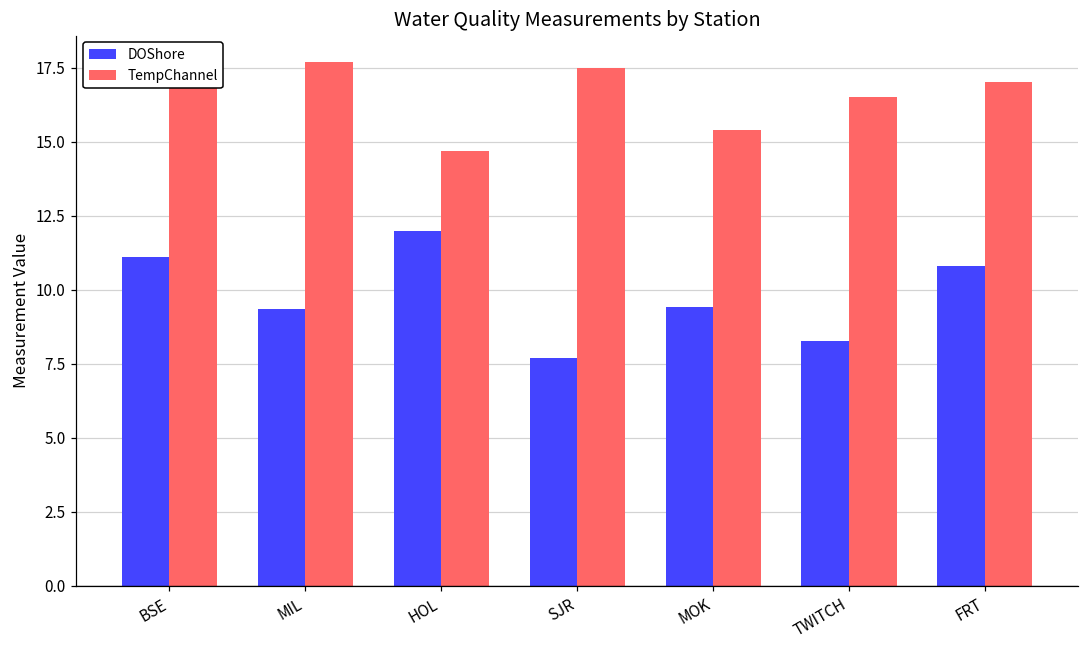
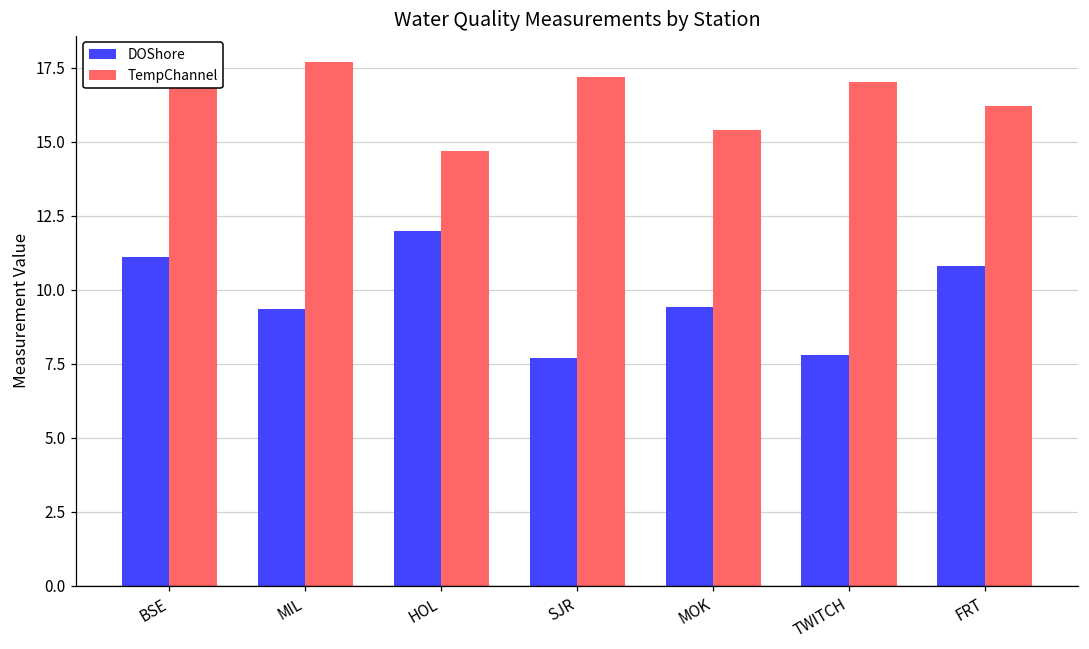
  {
    "DOShore": {
      "BSE": 11.1,
      "MIL": 9.3,
      "HOL": 12.0,
      "SJR": 7.7,
      "MOK": 9.4,
-     "TWITCH": 8.3,
+     "TWITCH": 7.8,
      "FRT": 10.8
    },
    "TempChannel": {
      "MIL": 17.7,
      "HOL": 14.7,
-     "SJR": 17.5,
+     "SJR": 17.2,
      "MOK": 15.4,
-     "TWITCH": 16.5,
-     "FRT": 17.0
+     "TWITCH": 17.0,
+     "FRT": 16.2
    }
  }
